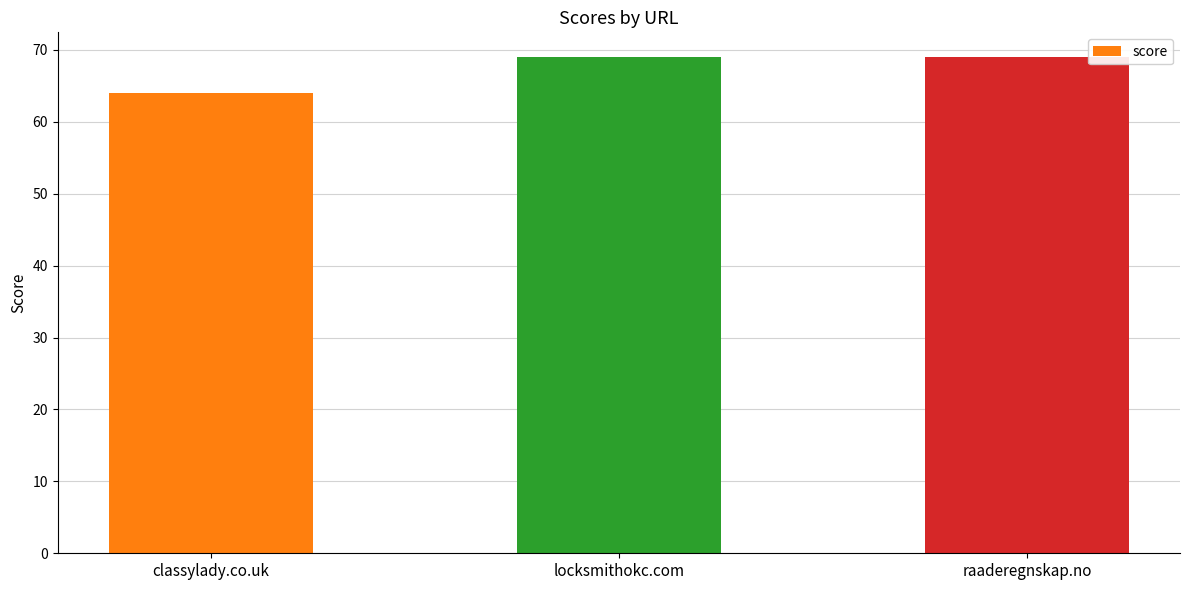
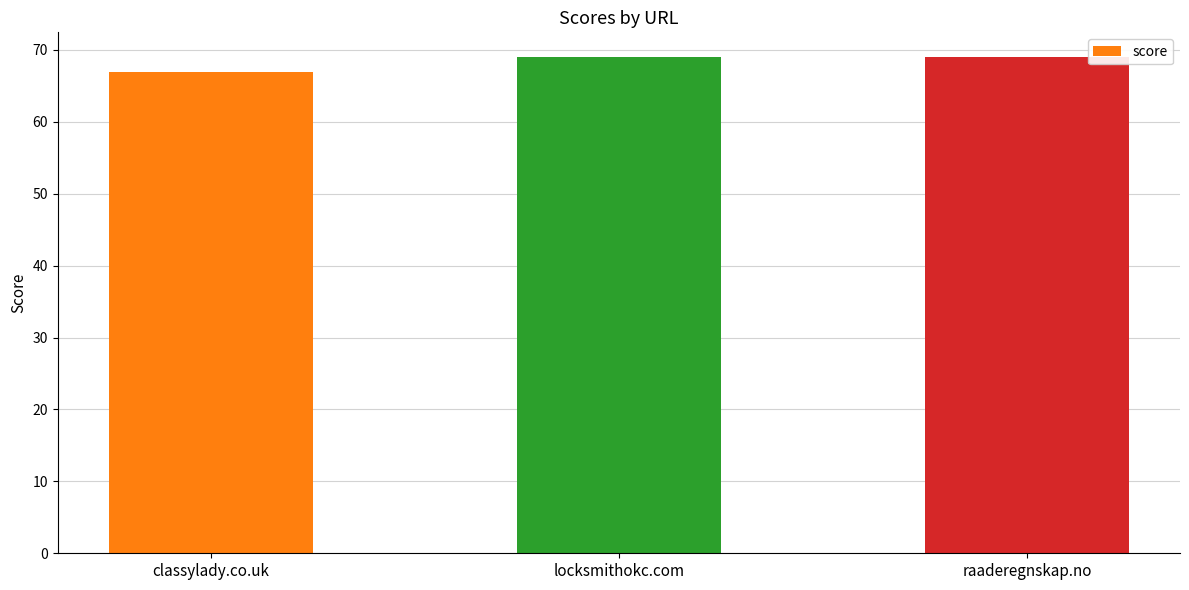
  {
-   "classylady.co.uk": 64,
+   "classylady.co.uk": 67,
    "locksmithokc.com": 69,
    "raaderegnskap.no": 69
  }
